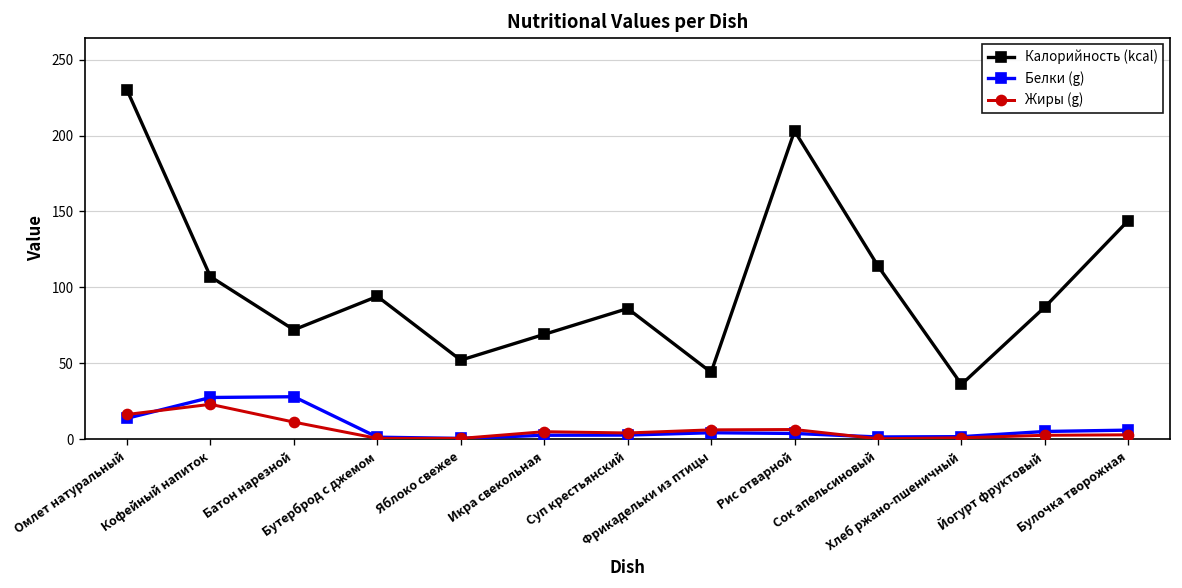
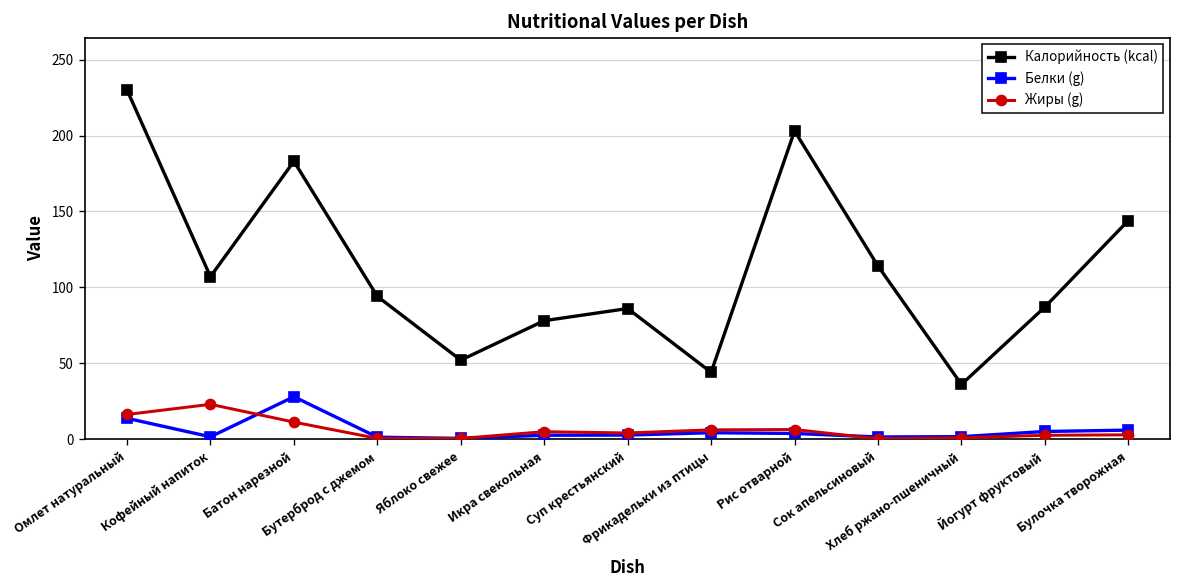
  {
    "Калорийность (kcal)": {
      "Омлет натуральный": 230,
      "Кофейный напиток": 107,
-     "Батон нарезной": 72,
+     "Батон нарезной": 183,
      "Бутерброд с джемом": 94,
      "Яблоко свежее": 52,
-     "Икра свекольная": 69,
+     "Икра свекольная": 78,
      "Суп крестьянский": 86,
      "Фрикадельки из птицы": 44,
      "Рис отварной": 203,
      "Сок апельсиновый": 114,
      "Хлеб ржано-пшеничный": 36,
      "Йогурт фруктовый": 87,
      "Булочка творожная": 144
    },
    "Белки (g)": {
      "Омлет натуральный": 14,
-     "Кофейный напиток": 27,
+     "Кофейный напиток": 2,
      "Батон нарезной": 28,
      "Икра свекольная": 3,
      "Рис отварной": 4,
      "Йогурт фруктовый": 5,
      "Булочка творожная": 6
    },
    "Жиры (g)": {
      "Омлет натуральный": 16,
      "Кофейный напиток": 23,
      "Батон нарезной": 11,
      "Икра свекольная": 5,
      "Рис отварной": 6,
      "Йогурт фруктовый": 3,
      "Булочка творожная": 3
    }
  }
